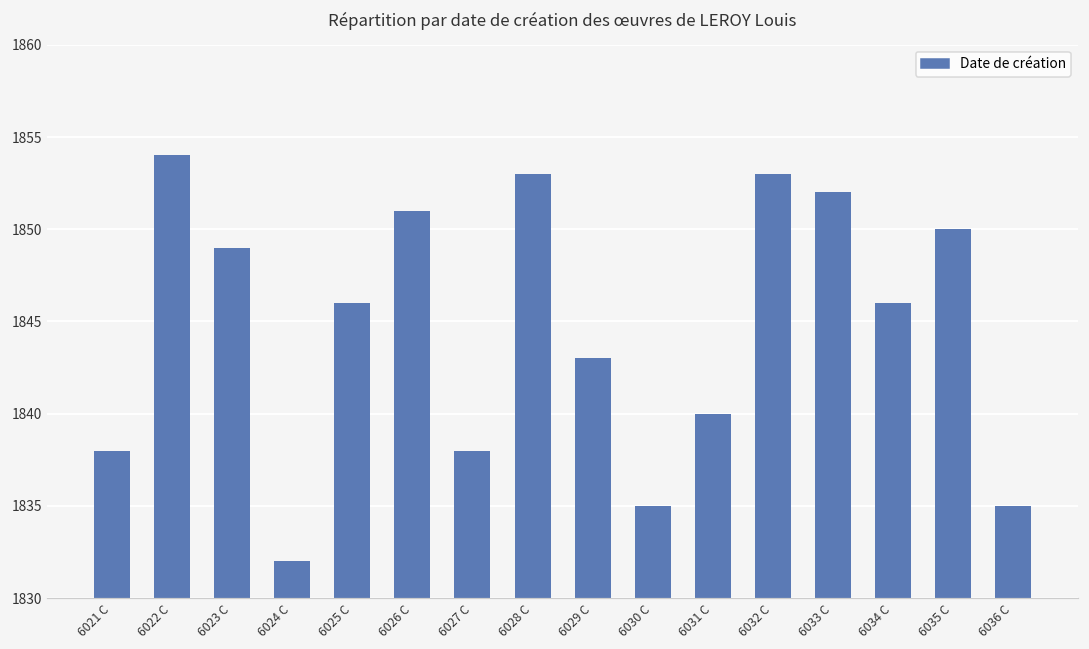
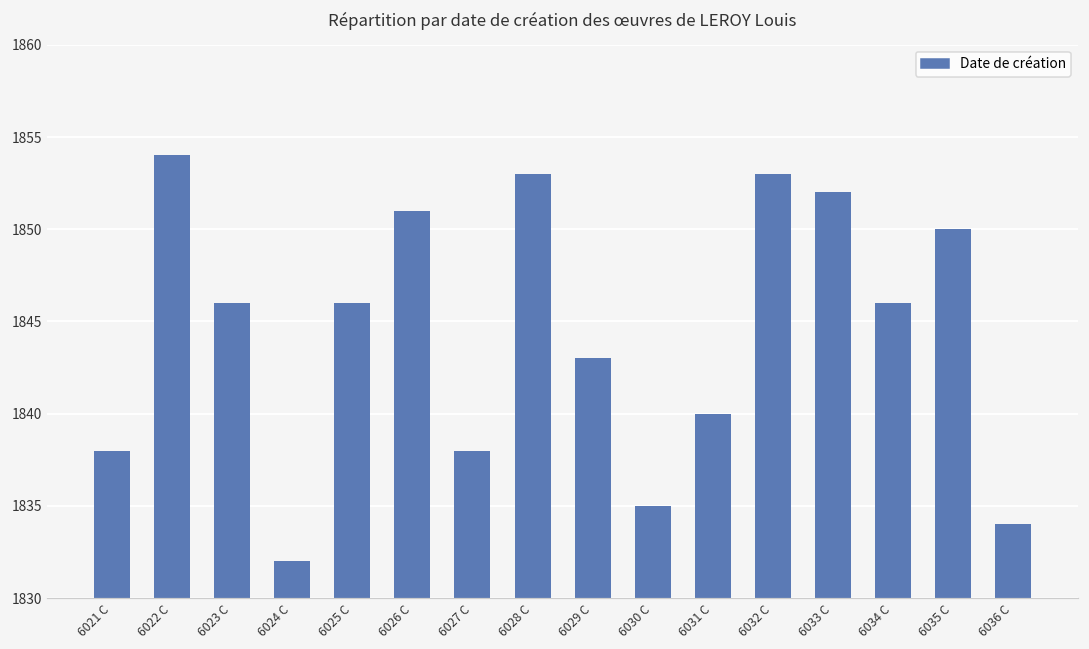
  {
    "6021 C": 1838,
    "6022 C": 1854,
-   "6023 C": 1849,
+   "6023 C": 1846,
    "6024 C": 1832,
    "6025 C": 1846,
    "6026 C": 1851,
    "6027 C": 1838,
    "6028 C": 1853,
    "6029 C": 1843,
    "6030 C": 1835,
    "6031 C": 1840,
    "6032 C": 1853,
    "6033 C": 1852,
    "6034 C": 1846,
    "6035 C": 1850,
-   "6036 C": 1835
+   "6036 C": 1834
  }
